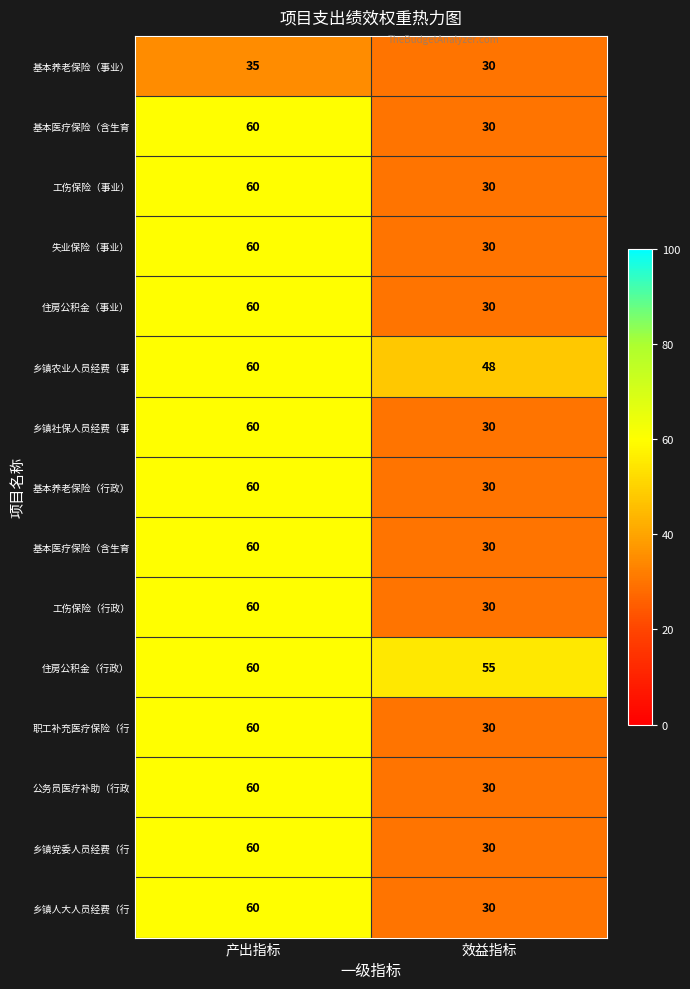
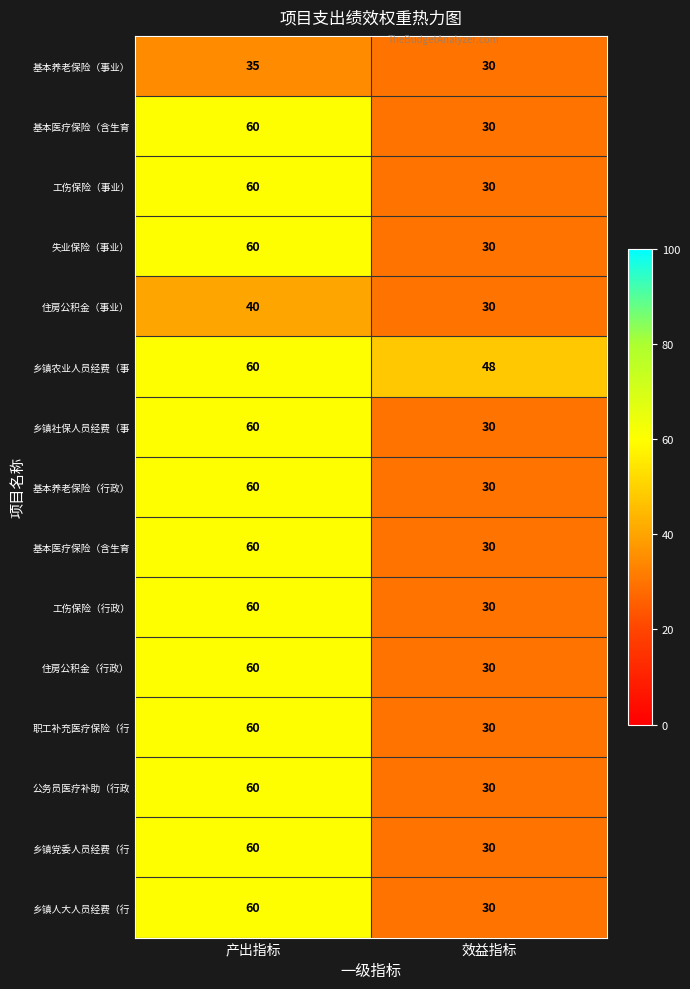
  {
    "基本养老保险（事业）": {
      "产出指标": 35,
      "效益指标": 30
    },
    "工伤保险（事业）": {
      "产出指标": 60,
      "效益指标": 30
    },
    "失业保险（事业）": {
      "产出指标": 60,
      "效益指标": 30
    },
    "住房公积金（事业）": {
-     "产出指标": 60,
+     "产出指标": 40,
      "效益指标": 30
    },
    "乡镇农业人员经费（事": {
      "产出指标": 60,
      "效益指标": 48
    },
    "乡镇社保人员经费（事": {
      "产出指标": 60,
      "效益指标": 30
    },
    "基本养老保险（行政）": {
      "产出指标": 60,
      "效益指标": 30
    },
    "工伤保险（行政）": {
      "产出指标": 60,
      "效益指标": 30
    },
    "住房公积金（行政）": {
      "产出指标": 60,
-     "效益指标": 55
+     "效益指标": 30
    },
    "职工补充医疗保险（行": {
      "产出指标": 60,
      "效益指标": 30
    },
    "公务员医疗补助（行政": {
      "产出指标": 60,
      "效益指标": 30
    },
    "乡镇党委人员经费（行": {
      "产出指标": 60,
      "效益指标": 30
    },
    "乡镇人大人员经费（行": {
      "产出指标": 60,
      "效益指标": 30
    }
  }
